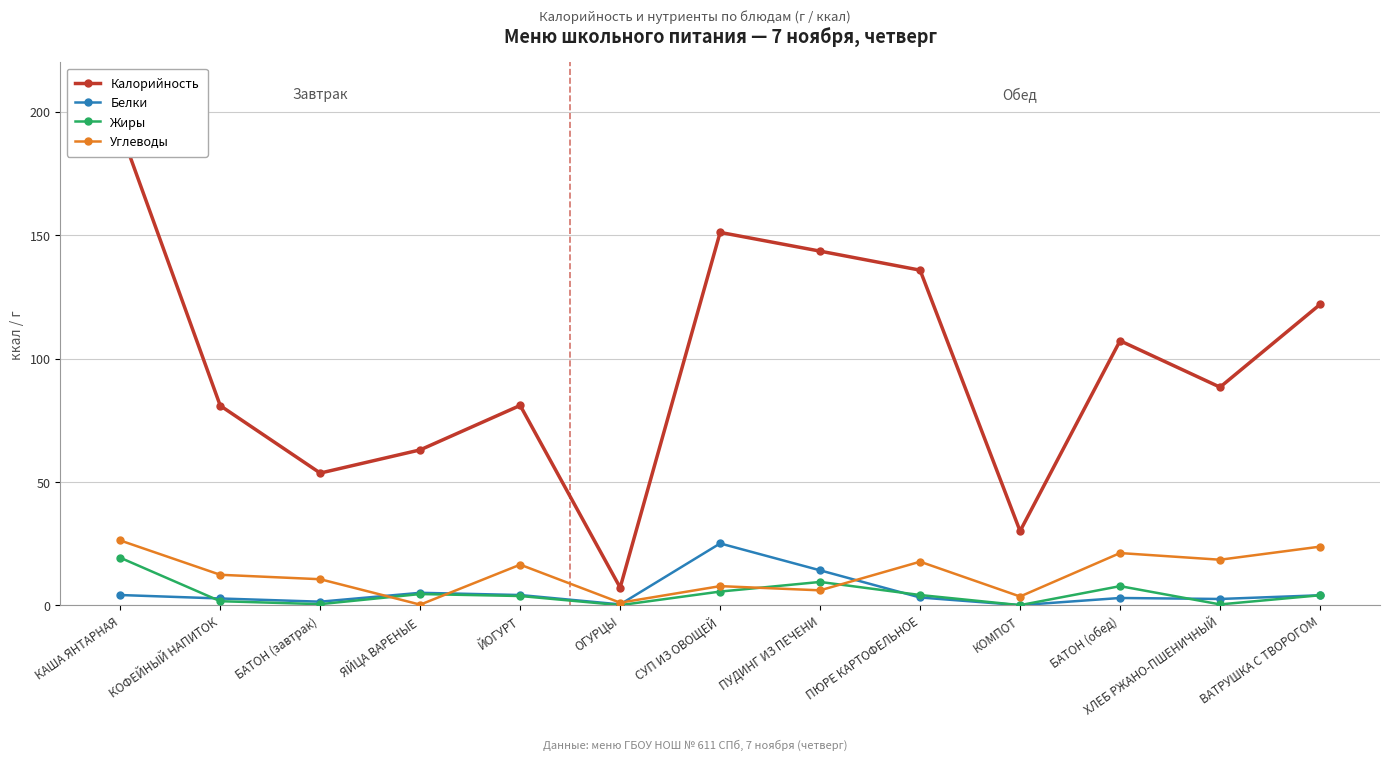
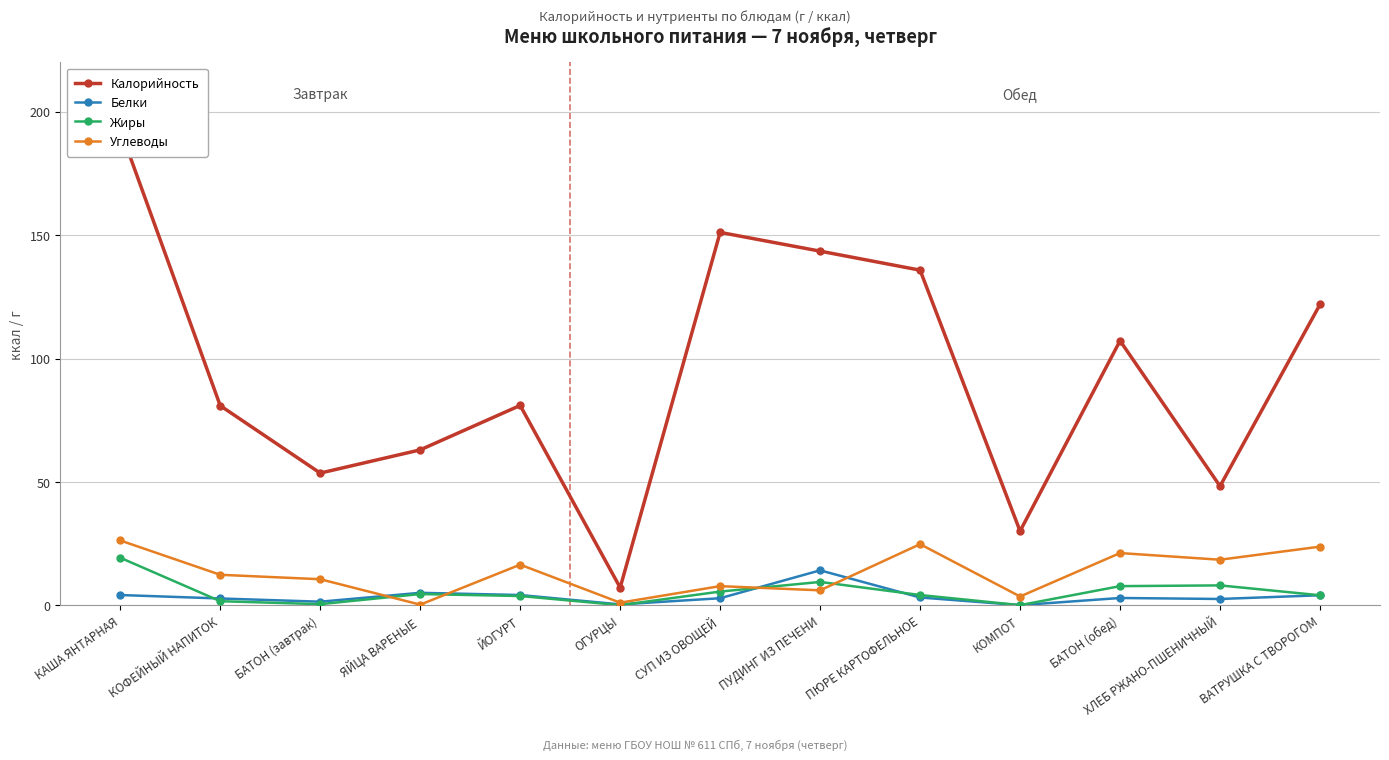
  {
    "Калорийность": {
      "КОФЕЙНЫЙ НАПИТОК": 81,
      "БАТОН (завтрак)": 54,
      "ЯЙЦА ВАРЕНЫЕ": 63,
      "ЙОГУРТ": 81,
      "ОГУРЦЫ": 7,
      "СУП ИЗ ОВОЩЕЙ": 151,
      "ПУДИНГ ИЗ ПЕЧЕНИ": 144,
      "ПЮРЕ КАРТОФЕЛЬНОЕ": 136,
      "КОМПОТ": 30,
      "БАТОН (обед)": 107,
-     "ХЛЕБ РЖАНО-ПШЕНИЧНЫЙ": 88,
+     "ХЛЕБ РЖАНО-ПШЕНИЧНЫЙ": 48,
      "ВАТРУШКА С ТВОРОГОМ": 122
    },
    "Белки": {
      "КАША ЯНТАРНАЯ": 4,
      "КОФЕЙНЫЙ НАПИТОК": 3,
-     "СУП ИЗ ОВОЩЕЙ": 25,
+     "СУП ИЗ ОВОЩЕЙ": 3,
      "ПУДИНГ ИЗ ПЕЧЕНИ": 14,
      "БАТОН (обед)": 3,
      "ХЛЕБ РЖАНО-ПШЕНИЧНЫЙ": 3
    },
    "Жиры": {
      "КАША ЯНТАРНАЯ": 19,
      "КОФЕЙНЫЙ НАПИТОК": 2,
      "СУП ИЗ ОВОЩЕЙ": 6,
      "ПУДИНГ ИЗ ПЕЧЕНИ": 10,
      "БАТОН (обед)": 8,
-     "ХЛЕБ РЖАНО-ПШЕНИЧНЫЙ": 0
+     "ХЛЕБ РЖАНО-ПШЕНИЧНЫЙ": 8
    },
    "Углеводы": {
      "КАША ЯНТАРНАЯ": 26,
      "КОФЕЙНЫЙ НАПИТОК": 12,
      "БАТОН (завтрак)": 11,
      "ЯЙЦА ВАРЕНЫЕ": 0,
      "ЙОГУРТ": 17,
      "СУП ИЗ ОВОЩЕЙ": 8,
      "ПУДИНГ ИЗ ПЕЧЕНИ": 6,
-     "ПЮРЕ КАРТОФЕЛЬНОЕ": 18,
+     "ПЮРЕ КАРТОФЕЛЬНОЕ": 25,
      "КОМПОТ": 4,
      "БАТОН (обед)": 21,
      "ХЛЕБ РЖАНО-ПШЕНИЧНЫЙ": 19,
      "ВАТРУШКА С ТВОРОГОМ": 24
    }
  }
